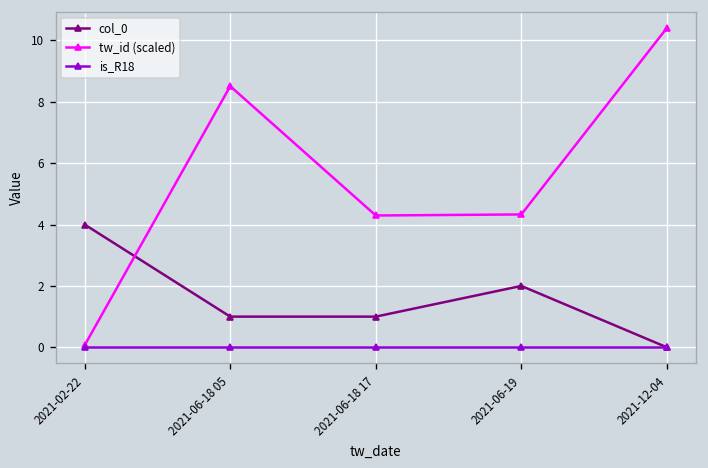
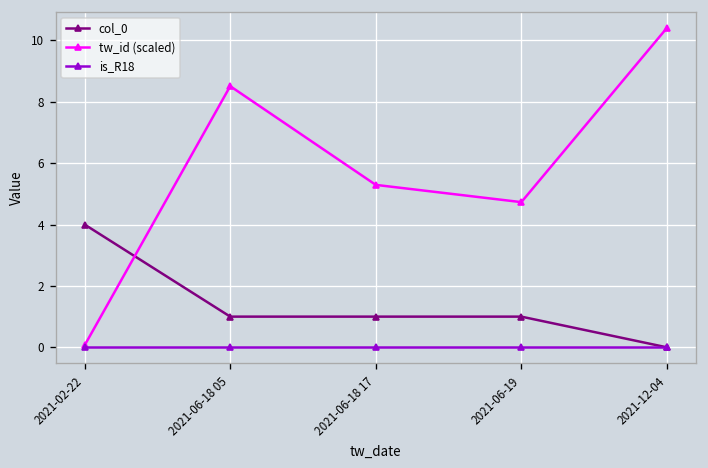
  {
    "col_0": {
      "2021-02-22": 4,
      "2021-06-18 05": 1,
      "2021-06-18 17": 1,
-     "2021-06-19": 2
+     "2021-06-19": 1
    },
    "tw_id (scaled)": {
      "2021-06-18 05": 8.5,
-     "2021-06-18 17": 4.3,
-     "2021-06-19": 4.3,
+     "2021-06-18 17": 5.3,
+     "2021-06-19": 4.7,
      "2021-12-04": 10.4
    },
    "is_R18": {
      "2021-06-18 05": 0.0,
      "2021-06-18 17": 0.0,
      "2021-06-19": 0.0
    }
  }
